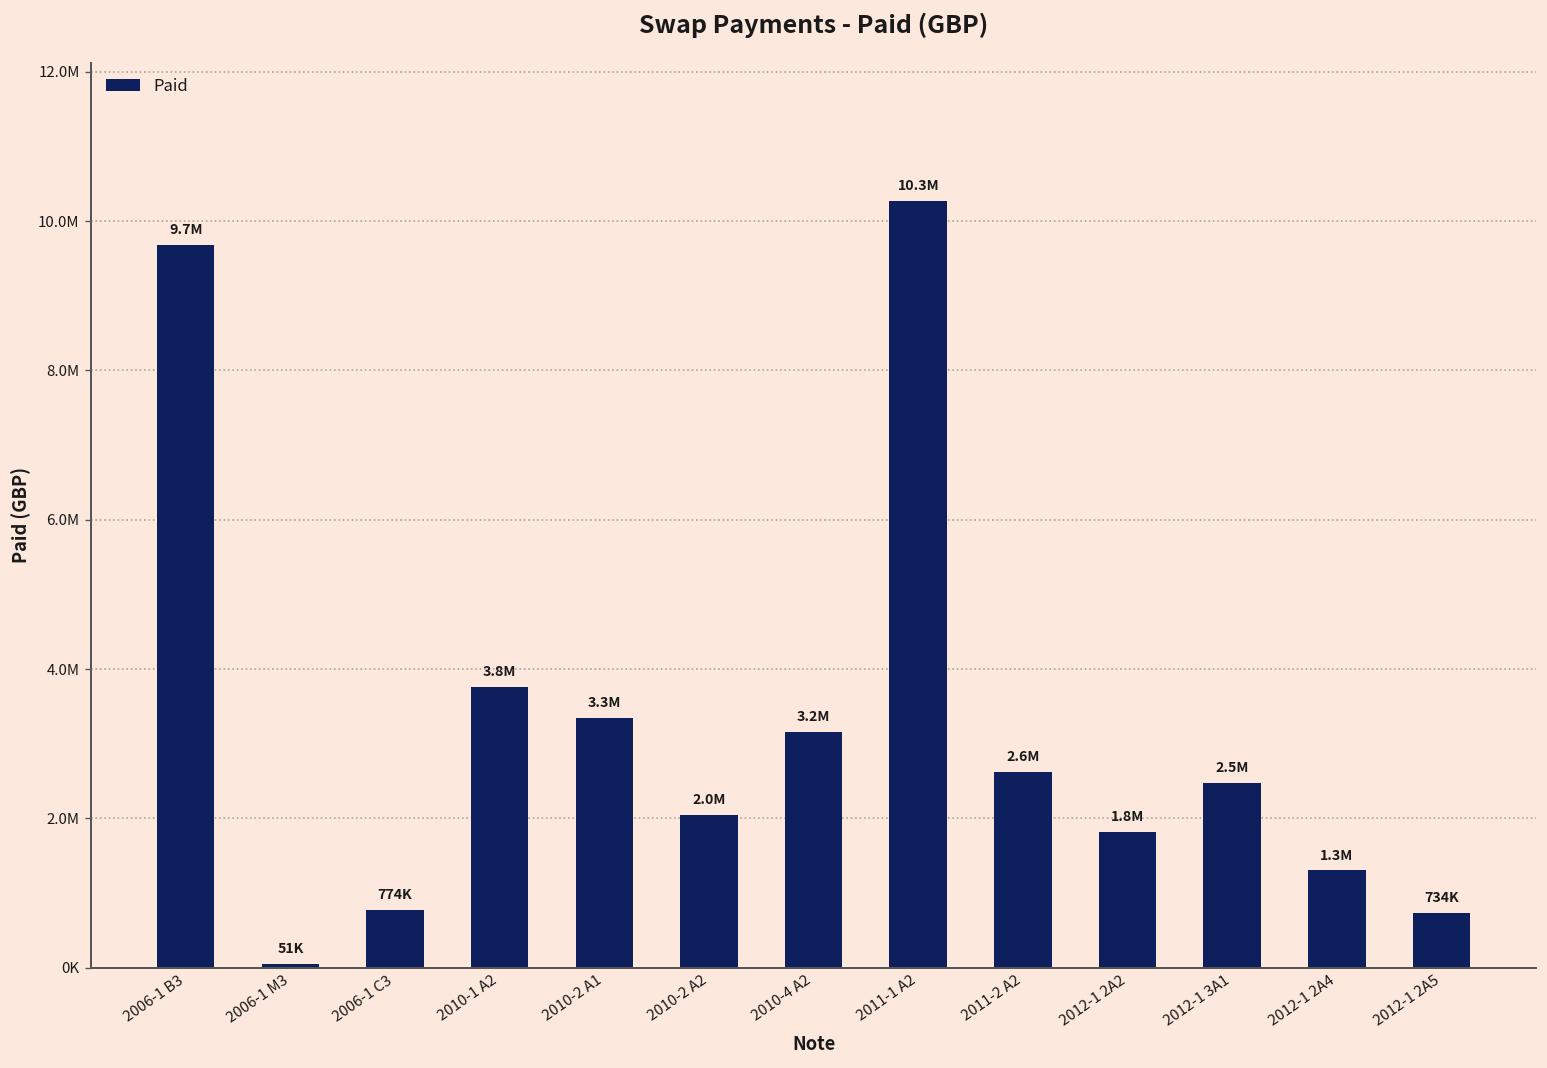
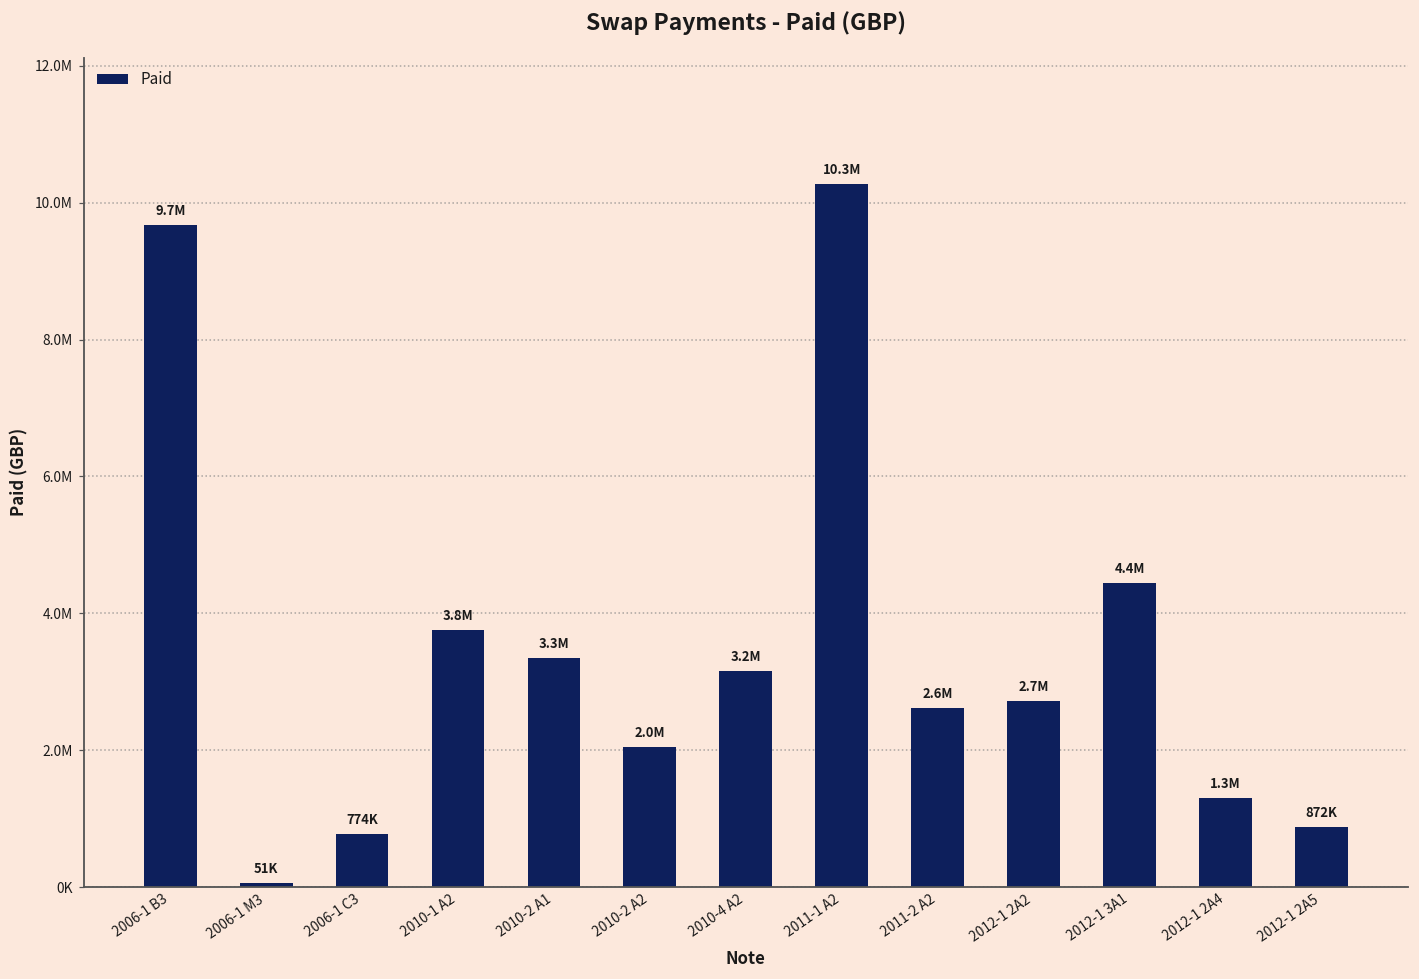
  {
    "2006-1 B3": "9.7M",
    "2006-1 M3": "51K",
    "2006-1 C3": "774K",
    "2010-1 A2": "3.8M",
    "2010-2 A1": "3.3M",
    "2010-2 A2": "2.0M",
    "2010-4 A2": "3.2M",
    "2011-1 A2": "10.3M",
    "2011-2 A2": "2.6M",
-   "2012-1 2A2": "1.8M",
-   "2012-1 3A1": "2.5M",
+   "2012-1 2A2": "2.7M",
+   "2012-1 3A1": "4.4M",
    "2012-1 2A4": "1.3M",
-   "2012-1 2A5": "734K"
+   "2012-1 2A5": "872K"
  }
